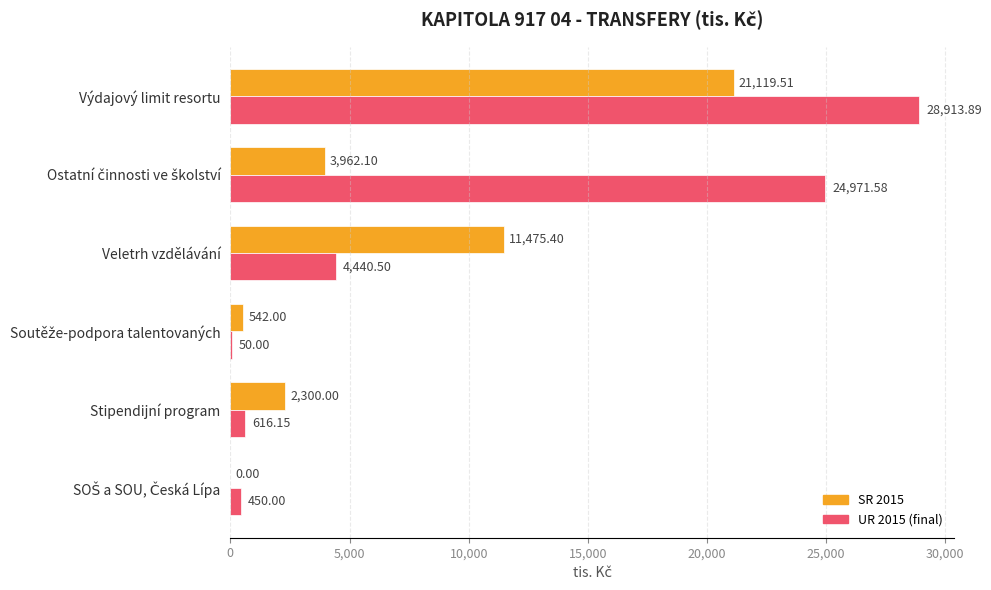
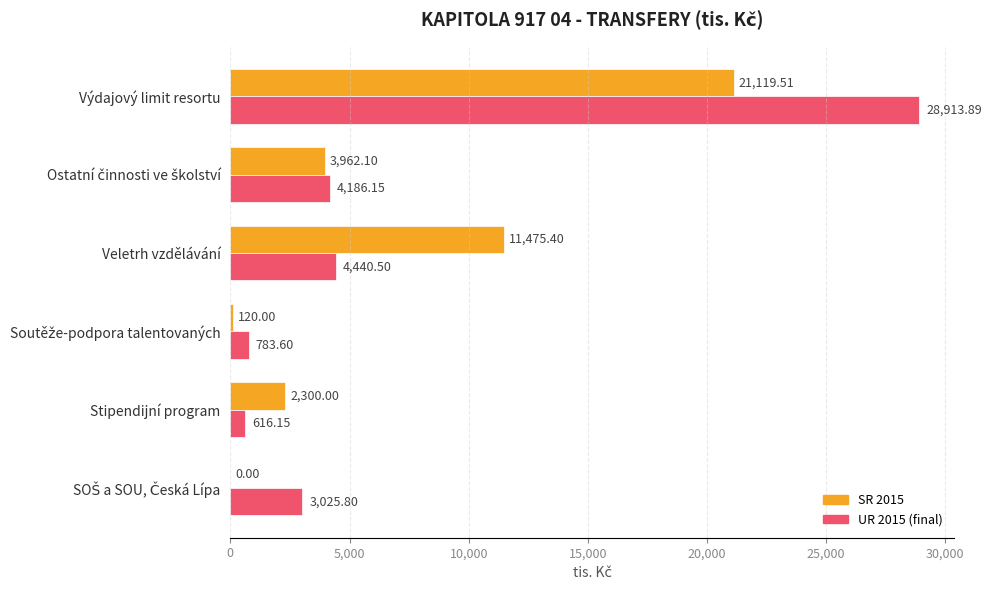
  {
    "SR 2015": {
      "Výdajový limit resortu": "21,119.51",
      "Ostatní činnosti ve školství": "3,962.10",
      "Veletrh vzdělávání": "11,475.40",
-     "Soutěže-podpora talentovaných": "542.00",
+     "Soutěže-podpora talentovaných": "120.00",
      "Stipendijní program": "2,300.00",
      "SOŠ a SOU, Česká Lípa": "0.00"
    },
    "UR 2015 (final)": {
      "Výdajový limit resortu": "28,913.89",
-     "Ostatní činnosti ve školství": "24,971.58",
+     "Ostatní činnosti ve školství": "4,186.15",
      "Veletrh vzdělávání": "4,440.50",
-     "Soutěže-podpora talentovaných": "50.00",
+     "Soutěže-podpora talentovaných": "783.60",
      "Stipendijní program": "616.15",
-     "SOŠ a SOU, Česká Lípa": "450.00"
+     "SOŠ a SOU, Česká Lípa": "3,025.80"
    }
  }
